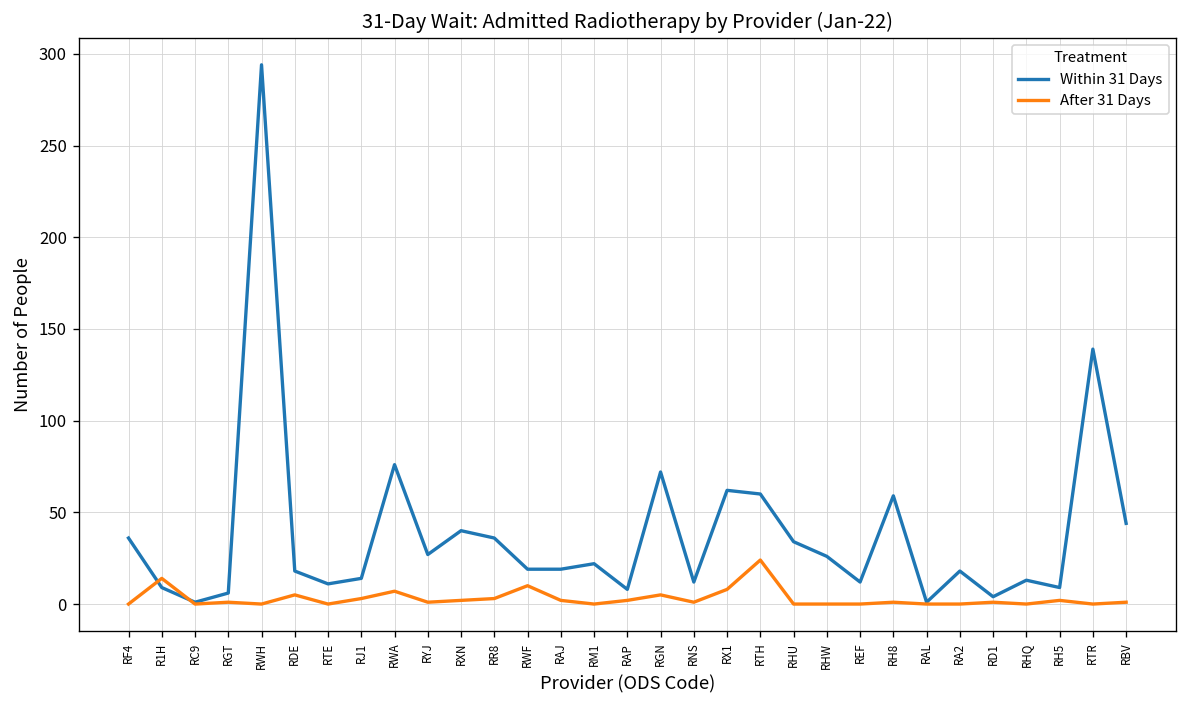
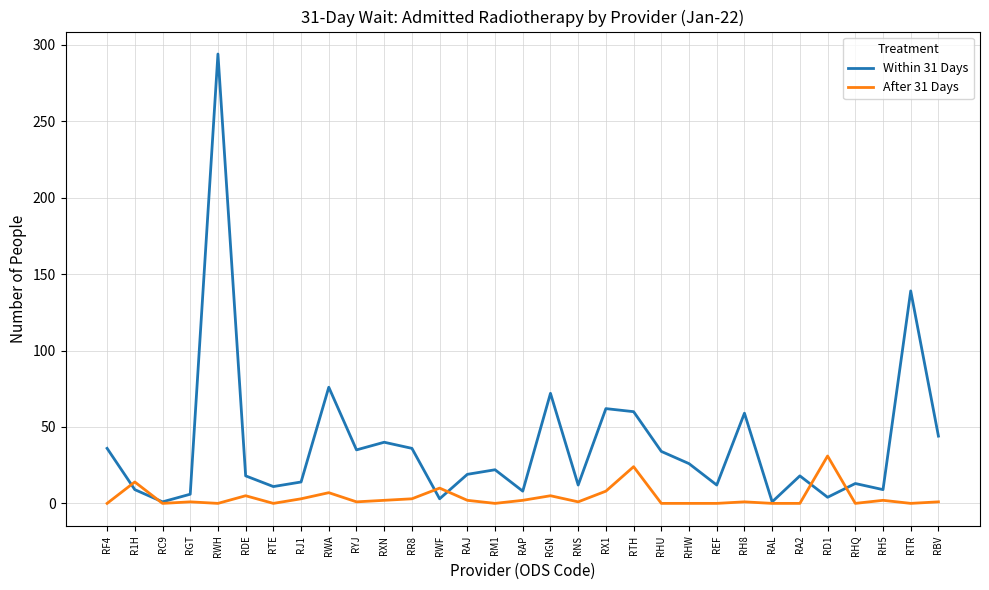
  {
    "Within 31 Days": {
      "RF4": 36,
      "R1H": 9,
      "RGT": 6,
      "RWH": 294,
      "RDE": 18,
      "RTE": 11,
      "RJ1": 14,
      "RWA": 76,
-     "RYJ": 27,
+     "RYJ": 35,
      "RXN": 40,
      "RR8": 36,
-     "RWF": 19,
+     "RWF": 3,
      "RAJ": 19,
      "RM1": 22,
      "RAP": 8,
      "RGN": 72,
      "RNS": 12,
      "RX1": 62,
      "RTH": 60,
      "RHU": 34,
      "RHW": 26,
      "REF": 12,
      "RH8": 59,
      "RA2": 18,
      "RD1": 4,
      "RHQ": 13,
      "RH5": 9,
      "RTR": 139,
      "RBV": 44
    },
    "After 31 Days": {
      "RF4": 0,
      "R1H": 14,
      "RGT": 1,
      "RWH": 0,
      "RDE": 5,
      "RTE": 0,
      "RJ1": 3,
      "RWA": 7,
      "RYJ": 1,
      "RXN": 2,
      "RR8": 3,
      "RWF": 10,
      "RAJ": 2,
      "RM1": 0,
      "RAP": 2,
      "RGN": 5,
      "RNS": 1,
      "RX1": 8,
      "RTH": 24,
      "RHU": 0,
      "RHW": 0,
      "REF": 0,
      "RH8": 1,
      "RA2": 0,
-     "RD1": 1,
+     "RD1": 31,
      "RHQ": 0,
      "RH5": 2,
      "RTR": 0,
      "RBV": 1
    }
  }
